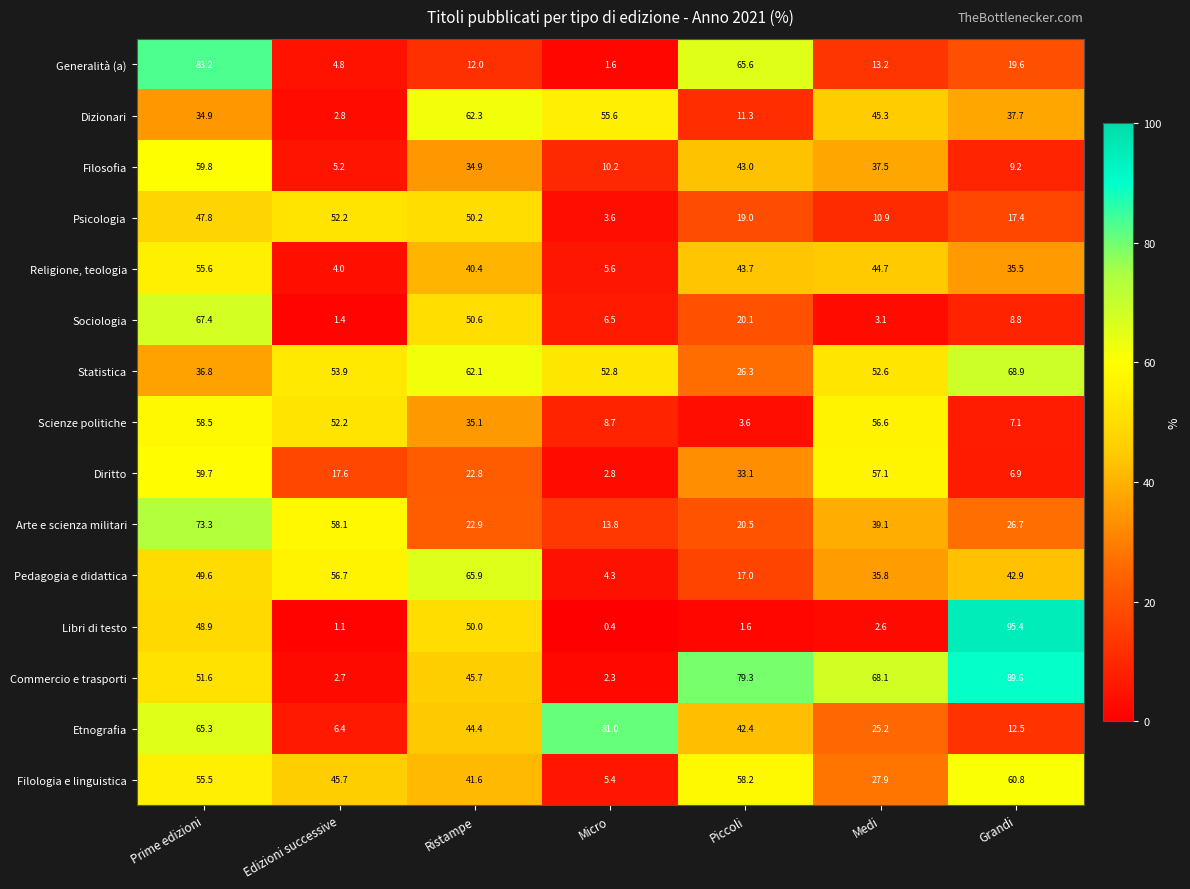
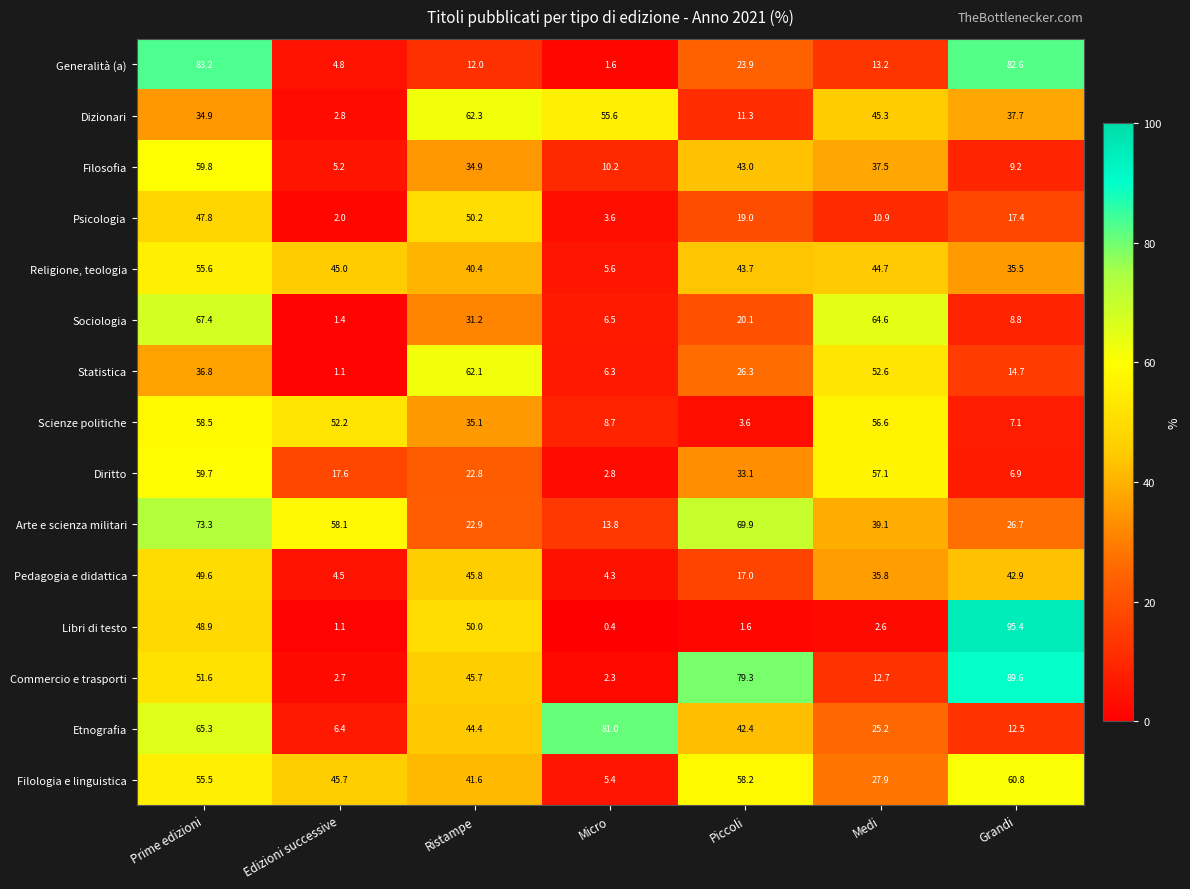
  {
    "Generalità (a)": {
      "Prime edizioni": 83.2,
      "Edizioni successive": 4.8,
      "Ristampe": 12.0,
      "Micro": 1.6,
-     "Piccoli": 65.6,
+     "Piccoli": 23.9,
      "Medi": 13.2,
-     "Grandi": 19.6
+     "Grandi": 82.6
    },
    "Dizionari": {
      "Prime edizioni": 34.9,
      "Edizioni successive": 2.8,
      "Ristampe": 62.3,
      "Micro": 55.6,
      "Piccoli": 11.3,
      "Medi": 45.3,
      "Grandi": 37.7
    },
    "Filosofia": {
      "Prime edizioni": 59.8,
      "Edizioni successive": 5.2,
      "Ristampe": 34.9,
      "Micro": 10.2,
      "Piccoli": 43.0,
      "Medi": 37.5,
      "Grandi": 9.2
    },
    "Psicologia": {
      "Prime edizioni": 47.8,
-     "Edizioni successive": 52.2,
+     "Edizioni successive": 2.0,
      "Ristampe": 50.2,
      "Micro": 3.6,
      "Piccoli": 19.0,
      "Medi": 10.9,
      "Grandi": 17.4
    },
    "Religione, teologia": {
      "Prime edizioni": 55.6,
-     "Edizioni successive": 4.0,
+     "Edizioni successive": 45.0,
      "Ristampe": 40.4,
      "Micro": 5.6,
      "Piccoli": 43.7,
      "Medi": 44.7,
      "Grandi": 35.5
    },
    "Sociologia": {
      "Prime edizioni": 67.4,
      "Edizioni successive": 1.4,
-     "Ristampe": 50.6,
+     "Ristampe": 31.2,
      "Micro": 6.5,
      "Piccoli": 20.1,
-     "Medi": 3.1,
+     "Medi": 64.6,
      "Grandi": 8.8
    },
    "Statistica": {
      "Prime edizioni": 36.8,
-     "Edizioni successive": 53.9,
+     "Edizioni successive": 1.1,
      "Ristampe": 62.1,
-     "Micro": 52.8,
+     "Micro": 6.3,
      "Piccoli": 26.3,
      "Medi": 52.6,
-     "Grandi": 68.9
+     "Grandi": 14.7
    },
    "Scienze politiche": {
      "Prime edizioni": 58.5,
      "Edizioni successive": 52.2,
      "Ristampe": 35.1,
      "Micro": 8.7,
      "Piccoli": 3.6,
      "Medi": 56.6,
      "Grandi": 7.1
    },
    "Diritto": {
      "Prime edizioni": 59.7,
      "Edizioni successive": 17.6,
      "Ristampe": 22.8,
      "Micro": 2.8,
      "Piccoli": 33.1,
      "Medi": 57.1,
      "Grandi": 6.9
    },
    "Arte e scienza militari": {
      "Prime edizioni": 73.3,
      "Edizioni successive": 58.1,
      "Ristampe": 22.9,
      "Micro": 13.8,
-     "Piccoli": 20.5,
+     "Piccoli": 69.9,
      "Medi": 39.1,
      "Grandi": 26.7
    },
    "Pedagogia e didattica": {
      "Prime edizioni": 49.6,
-     "Edizioni successive": 56.7,
-     "Ristampe": 65.9,
+     "Edizioni successive": 4.5,
+     "Ristampe": 45.8,
      "Micro": 4.3,
      "Piccoli": 17.0,
      "Medi": 35.8,
      "Grandi": 42.9
    },
    "Libri di testo": {
      "Prime edizioni": 48.9,
      "Edizioni successive": 1.1,
      "Ristampe": 50.0,
      "Micro": 0.4,
      "Piccoli": 1.6,
      "Medi": 2.6,
      "Grandi": 95.4
    },
    "Commercio e trasporti": {
      "Prime edizioni": 51.6,
      "Edizioni successive": 2.7,
      "Ristampe": 45.7,
      "Micro": 2.3,
      "Piccoli": 79.3,
-     "Medi": 68.1,
+     "Medi": 12.7,
      "Grandi": 89.6
    },
    "Etnografia": {
      "Prime edizioni": 65.3,
      "Edizioni successive": 6.4,
      "Ristampe": 44.4,
      "Micro": 81.0,
      "Piccoli": 42.4,
      "Medi": 25.2,
      "Grandi": 12.5
    },
    "Filologia e linguistica": {
      "Prime edizioni": 55.5,
      "Edizioni successive": 45.7,
      "Ristampe": 41.6,
      "Micro": 5.4,
      "Piccoli": 58.2,
      "Medi": 27.9,
      "Grandi": 60.8
    }
  }
